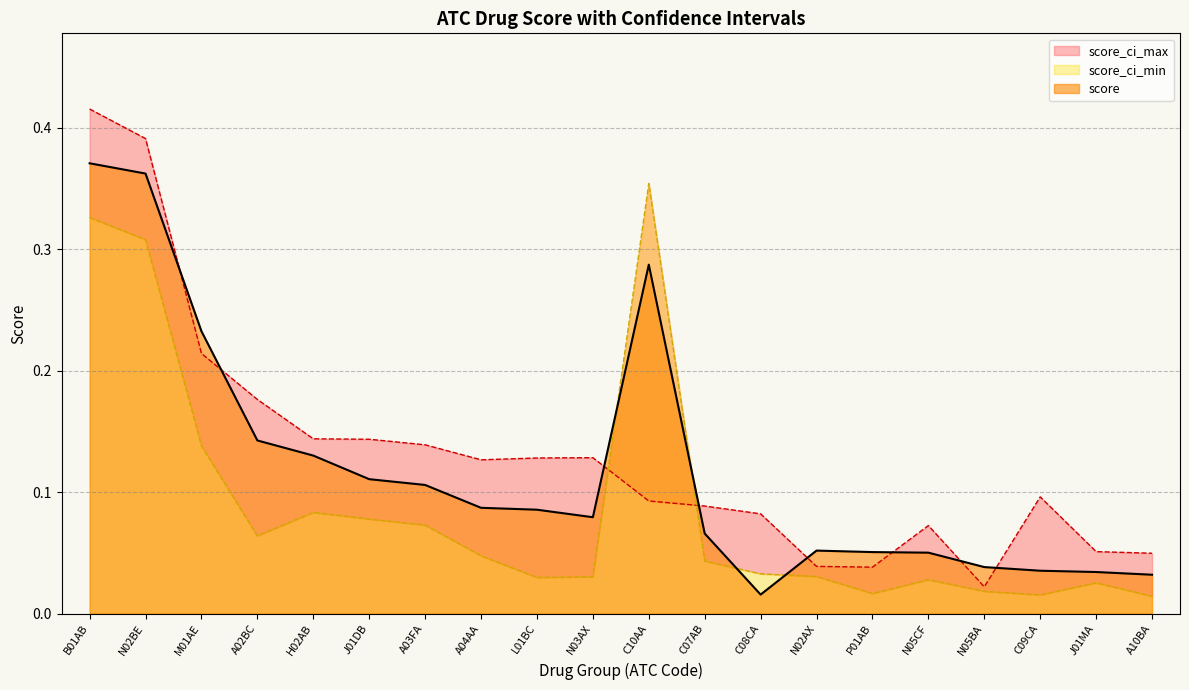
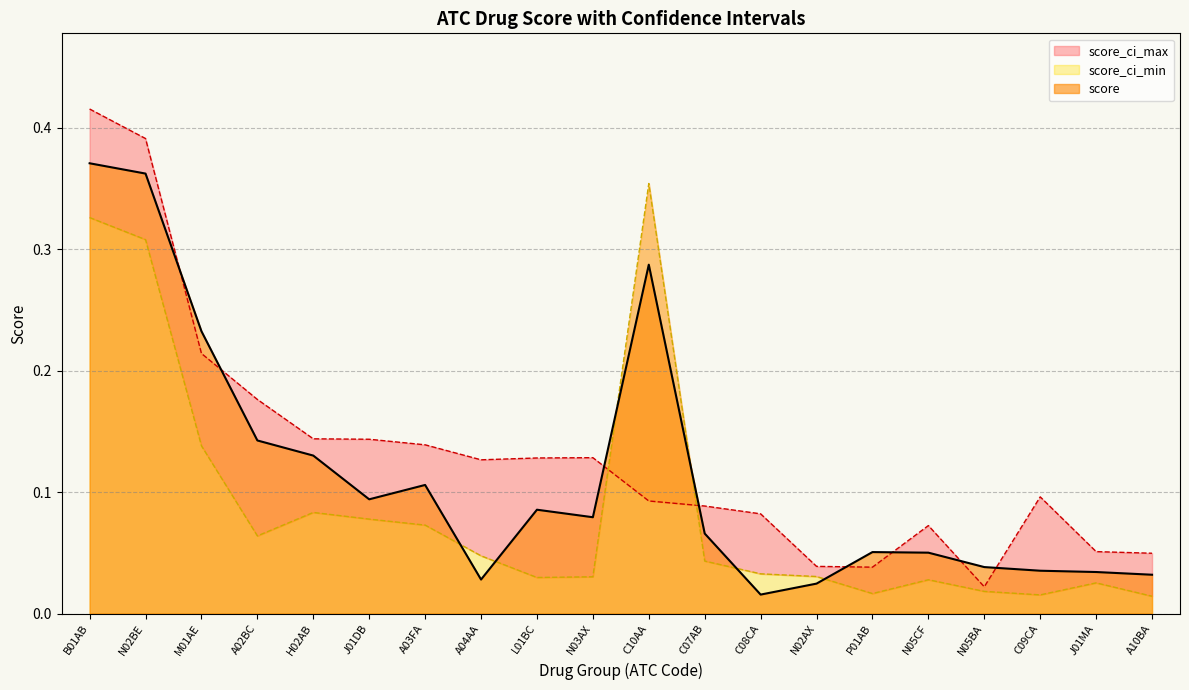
  {
    "score_ci_min": {
      "B01AB": 0.326,
      "N02BE": 0.308,
      "M01AE": 0.138,
      "A02BC": 0.064,
      "H02AB": 0.083,
      "J01DB": 0.078,
      "A03FA": 0.073,
      "A04AA": 0.048,
      "L01BC": 0.030,
      "N03AX": 0.030,
      "C07AB": 0.043,
      "C08CA": 0.033,
      "N02AX": 0.030,
      "P01AB": 0.016,
      "N05CF": 0.028,
      "N05BA": 0.018,
      "C09CA": 0.015,
      "J01MA": 0.025,
      "A10BA": 0.014
    },
    "score": {
      "B01AB": 0.371,
      "N02BE": 0.362,
      "M01AE": 0.232,
      "A02BC": 0.143,
      "H02AB": 0.130,
-     "J01DB": 0.111,
+     "J01DB": 0.094,
      "A03FA": 0.106,
-     "A04AA": 0.087,
+     "A04AA": 0.028,
      "L01BC": 0.085,
      "N03AX": 0.079,
      "C10AA": 0.287,
      "C07AB": 0.066,
      "C08CA": 0.016,
-     "N02AX": 0.052,
+     "N02AX": 0.025,
      "P01AB": 0.051,
      "N05CF": 0.050,
      "N05BA": 0.038,
      "C09CA": 0.035,
      "J01MA": 0.034,
      "A10BA": 0.032
    }
  }
